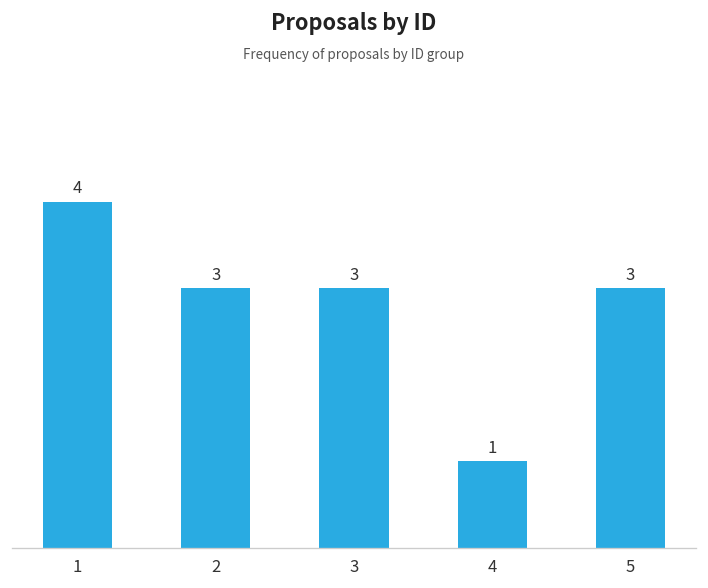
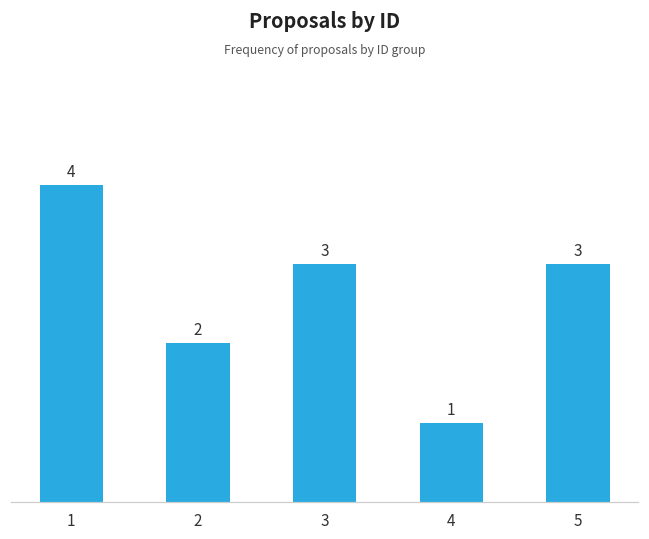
  {
    "1": 4,
-   "2": 3,
+   "2": 2,
    "3": 3,
    "4": 1,
    "5": 3
  }
